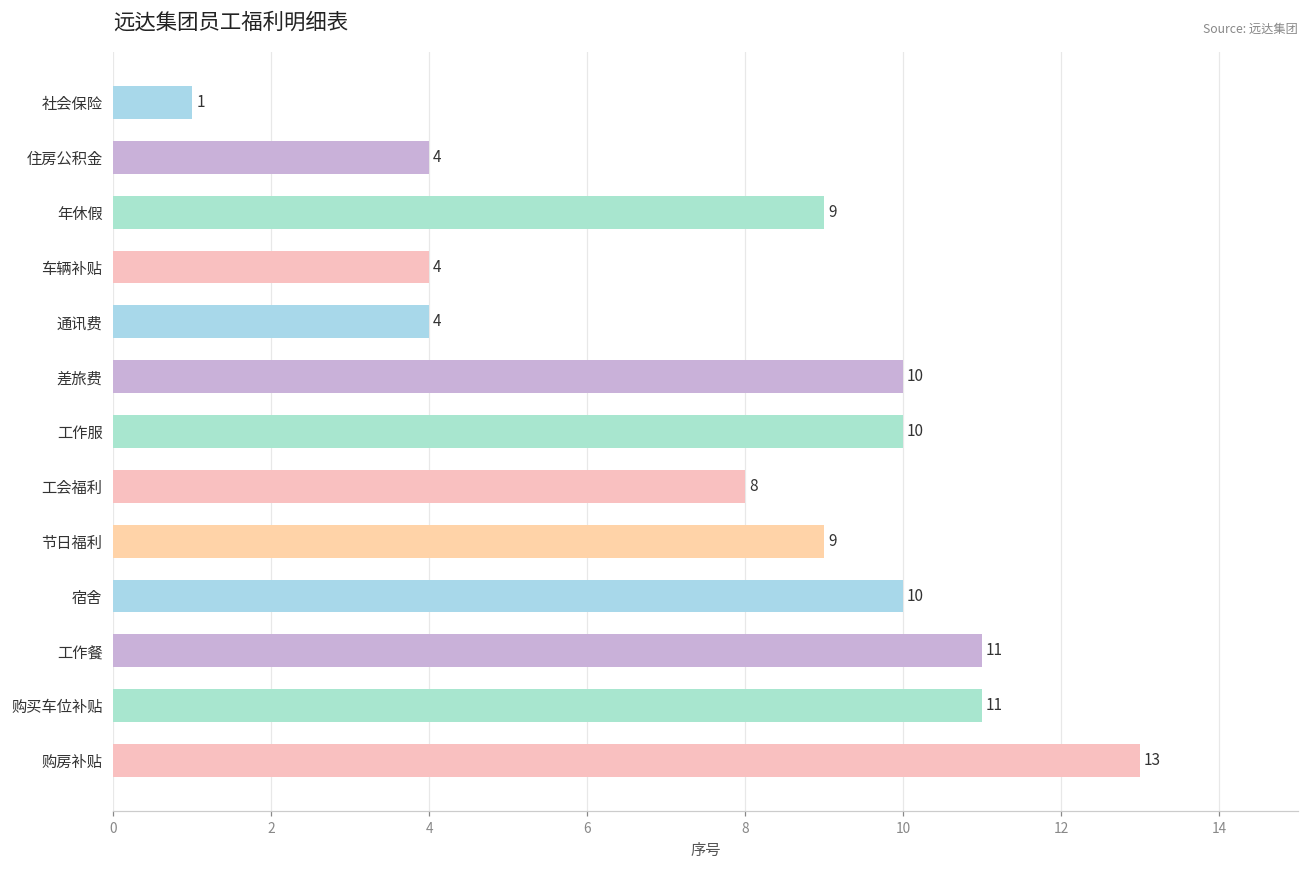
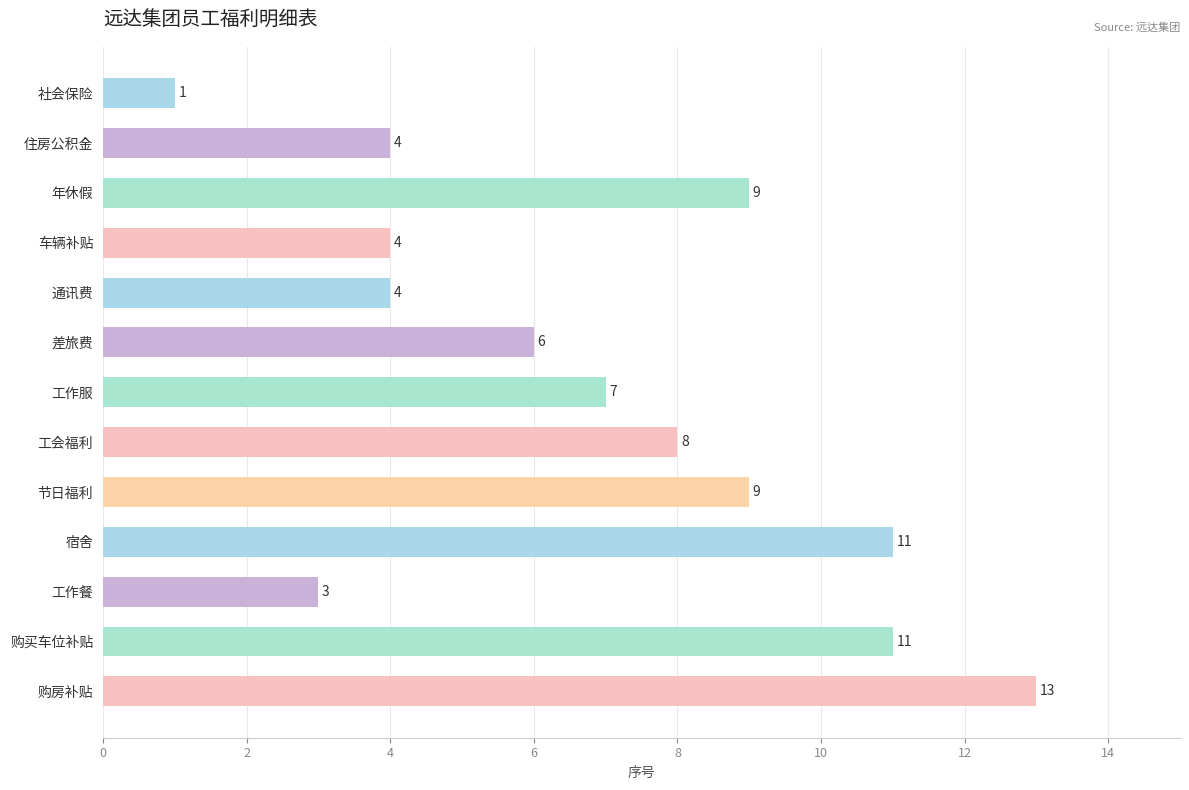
  {
    "社会保险": 1,
    "住房公积金": 4,
    "年休假": 9,
    "车辆补贴": 4,
    "通讯费": 4,
-   "差旅费": 10,
-   "工作服": 10,
+   "差旅费": 6,
+   "工作服": 7,
    "工会福利": 8,
    "节日福利": 9,
-   "宿舍": 10,
-   "工作餐": 11,
+   "宿舍": 11,
+   "工作餐": 3,
    "购买车位补贴": 11,
    "购房补贴": 13
  }
